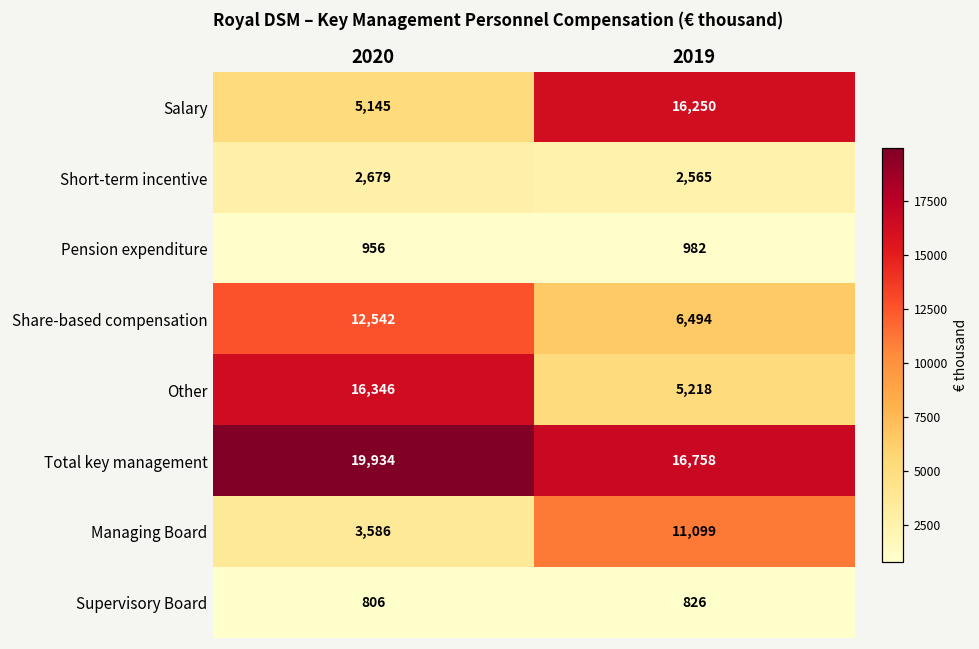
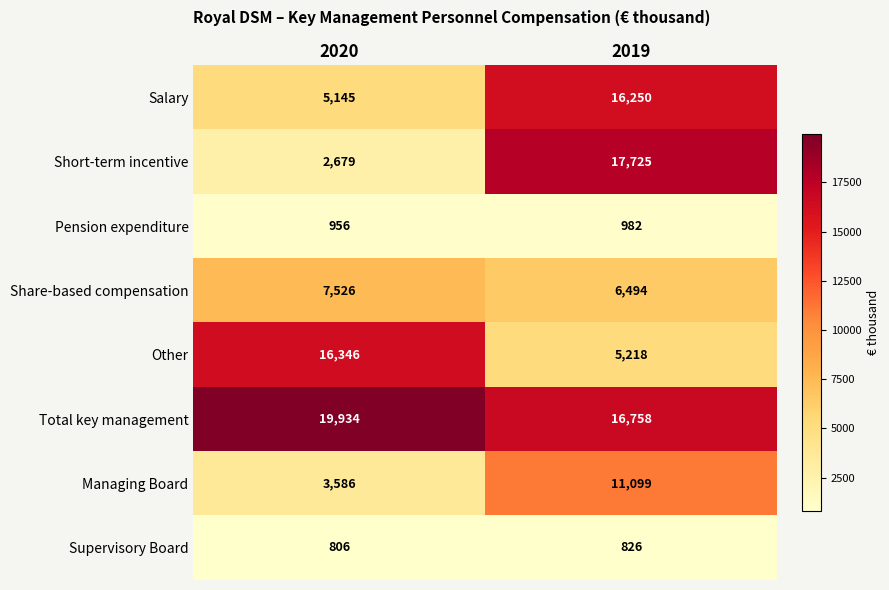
  {
    "Salary": {
      "2020": "5,145",
      "2019": "16,250"
    },
    "Short-term incentive": {
      "2020": "2,679",
-     "2019": "2,565"
+     "2019": "17,725"
    },
    "Pension expenditure": {
      "2020": "956",
      "2019": "982"
    },
    "Share-based compensation": {
-     "2020": "12,542",
+     "2020": "7,526",
      "2019": "6,494"
    },
    "Other": {
      "2020": "16,346",
      "2019": "5,218"
    },
    "Total key management": {
      "2020": "19,934",
      "2019": "16,758"
    },
    "Managing Board": {
      "2020": "3,586",
      "2019": "11,099"
    },
    "Supervisory Board": {
      "2020": "806",
      "2019": "826"
    }
  }
